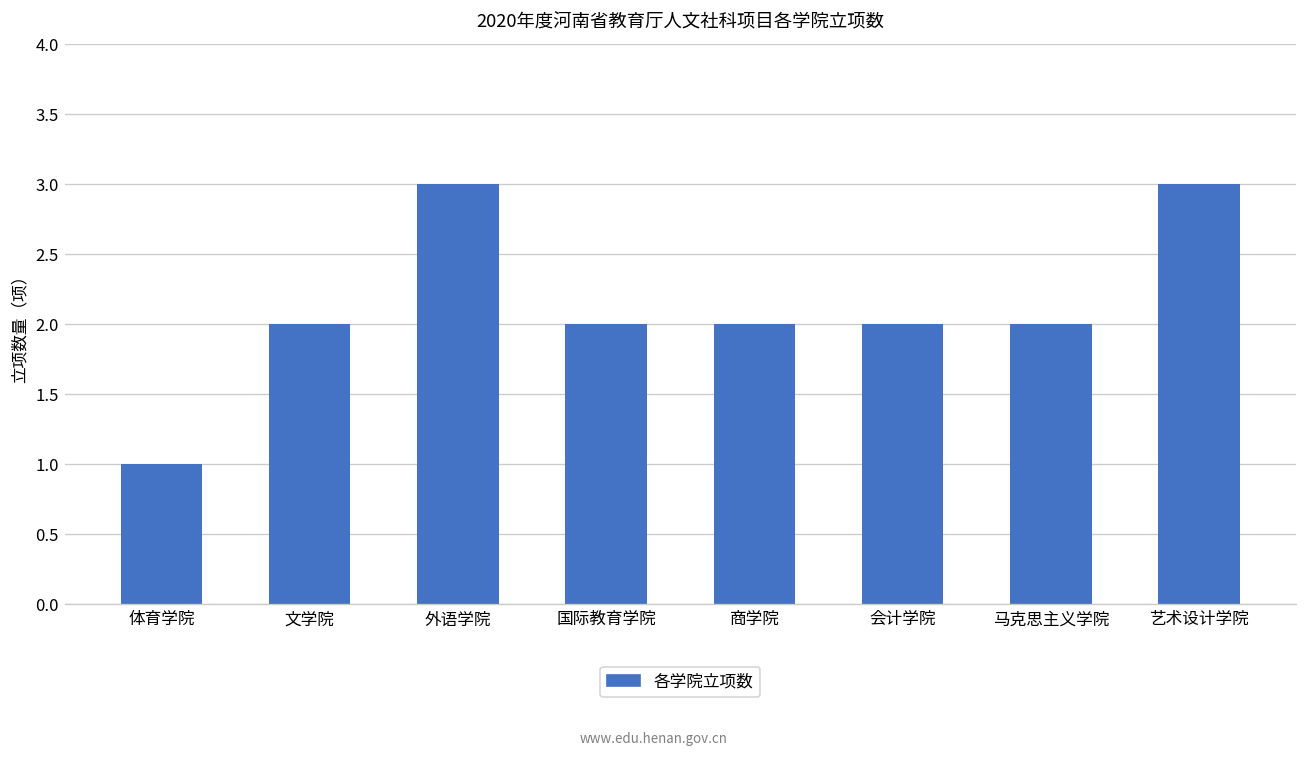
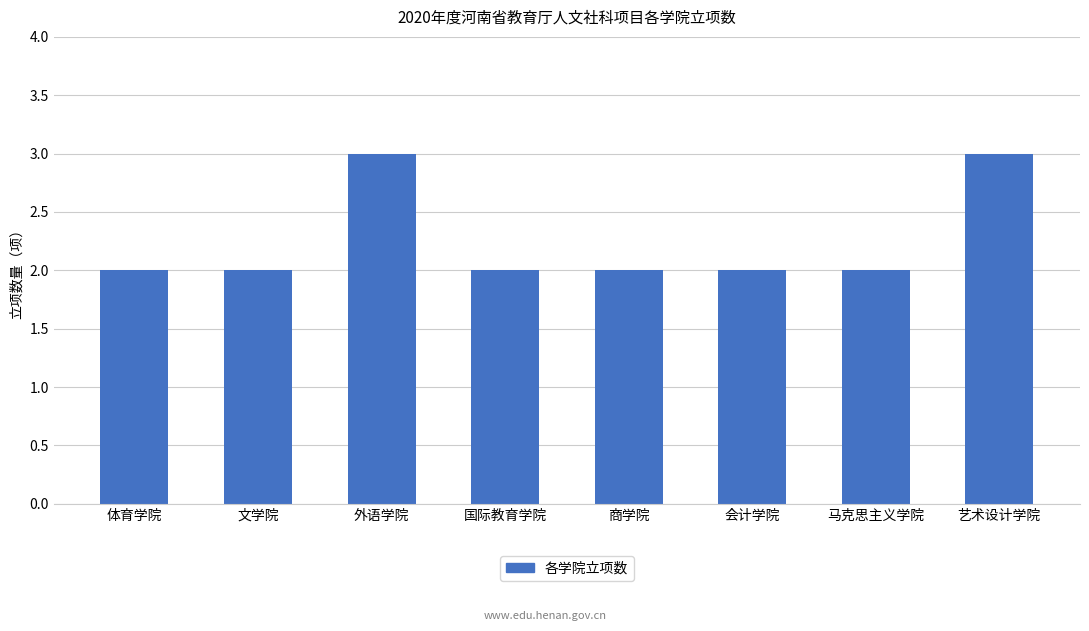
  {
-   "体育学院": 1,
+   "体育学院": 2,
    "文学院": 2,
    "外语学院": 3,
    "国际教育学院": 2,
    "商学院": 2,
    "会计学院": 2,
    "马克思主义学院": 2,
    "艺术设计学院": 3
  }
